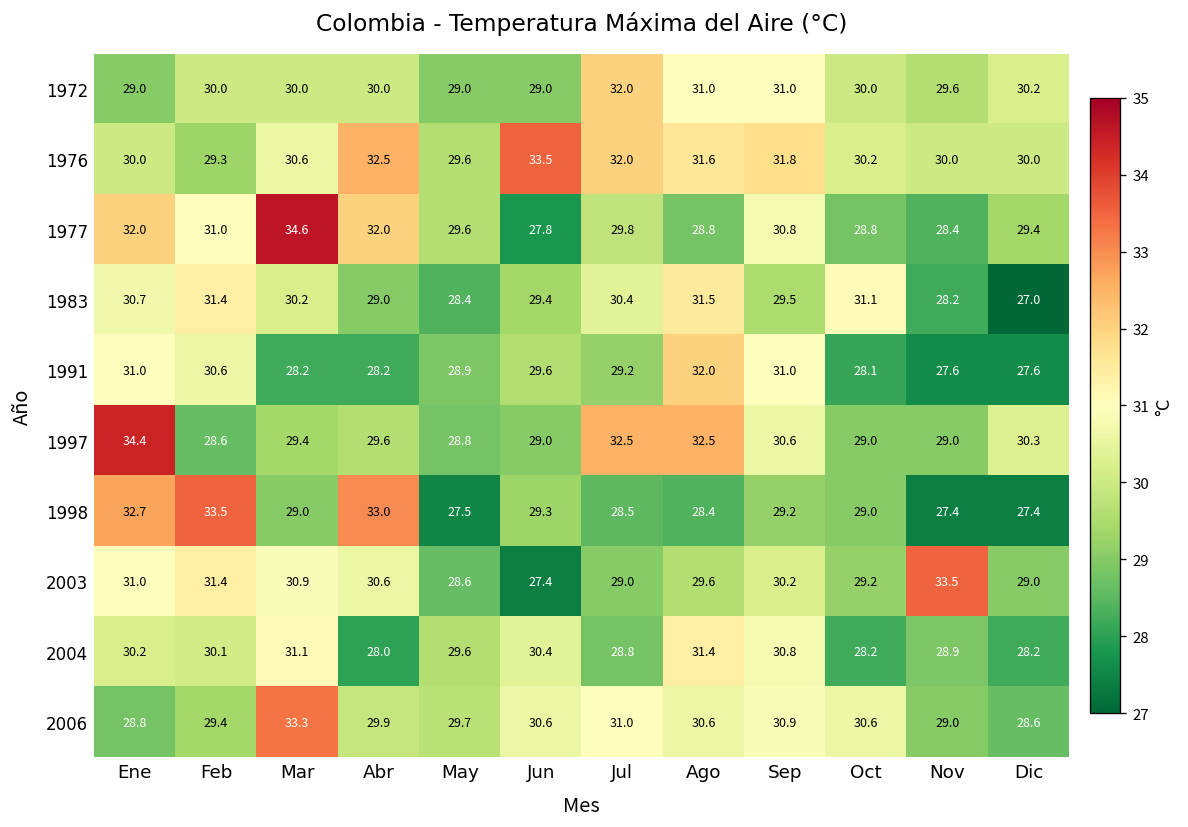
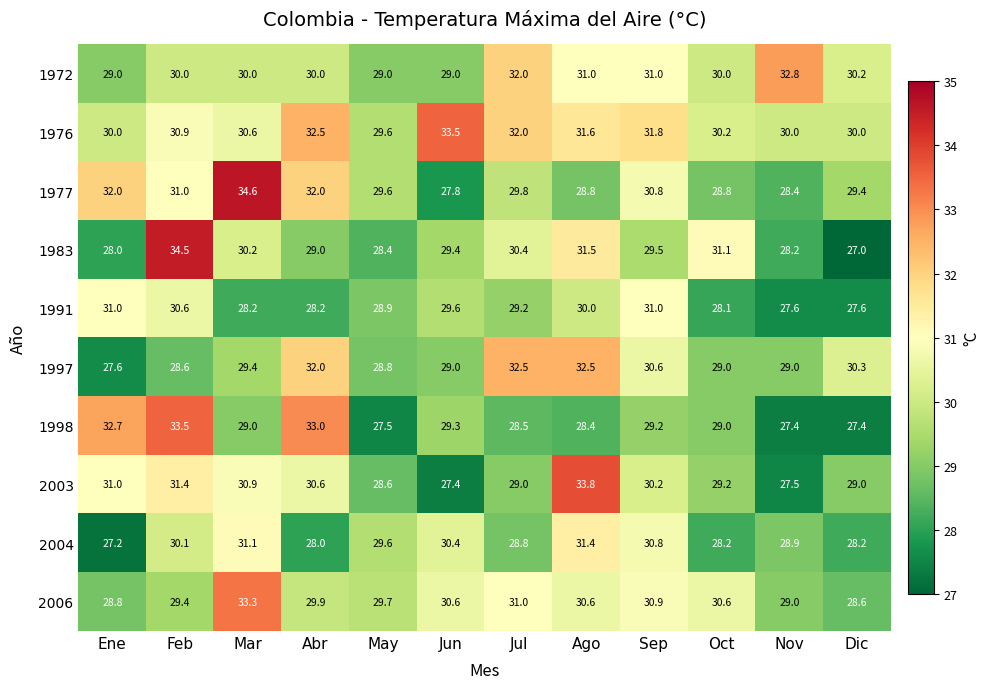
  {
    "1972": {
      "Ene": 29.0,
      "Feb": 30.0,
      "Mar": 30.0,
      "Abr": 30.0,
      "May": 29.0,
      "Jun": 29.0,
      "Jul": 32.0,
      "Ago": 31.0,
      "Sep": 31.0,
      "Oct": 30.0,
-     "Nov": 29.6,
+     "Nov": 32.8,
      "Dic": 30.2
    },
    "1976": {
      "Ene": 30.0,
-     "Feb": 29.3,
+     "Feb": 30.9,
      "Mar": 30.6,
      "Abr": 32.5,
      "May": 29.6,
      "Jun": 33.5,
      "Jul": 32.0,
      "Ago": 31.6,
      "Sep": 31.8,
      "Oct": 30.2,
      "Nov": 30.0,
      "Dic": 30.0
    },
    "1977": {
      "Ene": 32.0,
      "Feb": 31.0,
      "Mar": 34.6,
      "Abr": 32.0,
      "May": 29.6,
      "Jun": 27.8,
      "Jul": 29.8,
      "Ago": 28.8,
      "Sep": 30.8,
      "Oct": 28.8,
      "Nov": 28.4,
      "Dic": 29.4
    },
    "1983": {
-     "Ene": 30.7,
-     "Feb": 31.4,
+     "Ene": 28.0,
+     "Feb": 34.5,
      "Mar": 30.2,
      "Abr": 29.0,
      "May": 28.4,
      "Jun": 29.4,
      "Jul": 30.4,
      "Ago": 31.5,
      "Sep": 29.5,
      "Oct": 31.1,
      "Nov": 28.2,
      "Dic": 27.0
    },
    "1991": {
      "Ene": 31.0,
      "Feb": 30.6,
      "Mar": 28.2,
      "Abr": 28.2,
      "May": 28.9,
      "Jun": 29.6,
      "Jul": 29.2,
-     "Ago": 32.0,
+     "Ago": 30.0,
      "Sep": 31.0,
      "Oct": 28.1,
      "Nov": 27.6,
      "Dic": 27.6
    },
    "1997": {
-     "Ene": 34.4,
+     "Ene": 27.6,
      "Feb": 28.6,
      "Mar": 29.4,
-     "Abr": 29.6,
+     "Abr": 32.0,
      "May": 28.8,
      "Jun": 29.0,
      "Jul": 32.5,
      "Ago": 32.5,
      "Sep": 30.6,
      "Oct": 29.0,
      "Nov": 29.0,
      "Dic": 30.3
    },
    "1998": {
      "Ene": 32.7,
      "Feb": 33.5,
      "Mar": 29.0,
      "Abr": 33.0,
      "May": 27.5,
      "Jun": 29.3,
      "Jul": 28.5,
      "Ago": 28.4,
      "Sep": 29.2,
      "Oct": 29.0,
      "Nov": 27.4,
      "Dic": 27.4
    },
    "2003": {
      "Ene": 31.0,
      "Feb": 31.4,
      "Mar": 30.9,
      "Abr": 30.6,
      "May": 28.6,
      "Jun": 27.4,
      "Jul": 29.0,
-     "Ago": 29.6,
+     "Ago": 33.8,
      "Sep": 30.2,
      "Oct": 29.2,
-     "Nov": 33.5,
+     "Nov": 27.5,
      "Dic": 29.0
    },
    "2004": {
-     "Ene": 30.2,
+     "Ene": 27.2,
      "Feb": 30.1,
      "Mar": 31.1,
      "Abr": 28.0,
      "May": 29.6,
      "Jun": 30.4,
      "Jul": 28.8,
      "Ago": 31.4,
      "Sep": 30.8,
      "Oct": 28.2,
      "Nov": 28.9,
      "Dic": 28.2
    },
    "2006": {
      "Ene": 28.8,
      "Feb": 29.4,
      "Mar": 33.3,
      "Abr": 29.9,
      "May": 29.7,
      "Jun": 30.6,
      "Jul": 31.0,
      "Ago": 30.6,
      "Sep": 30.9,
      "Oct": 30.6,
      "Nov": 29.0,
      "Dic": 28.6
    }
  }
